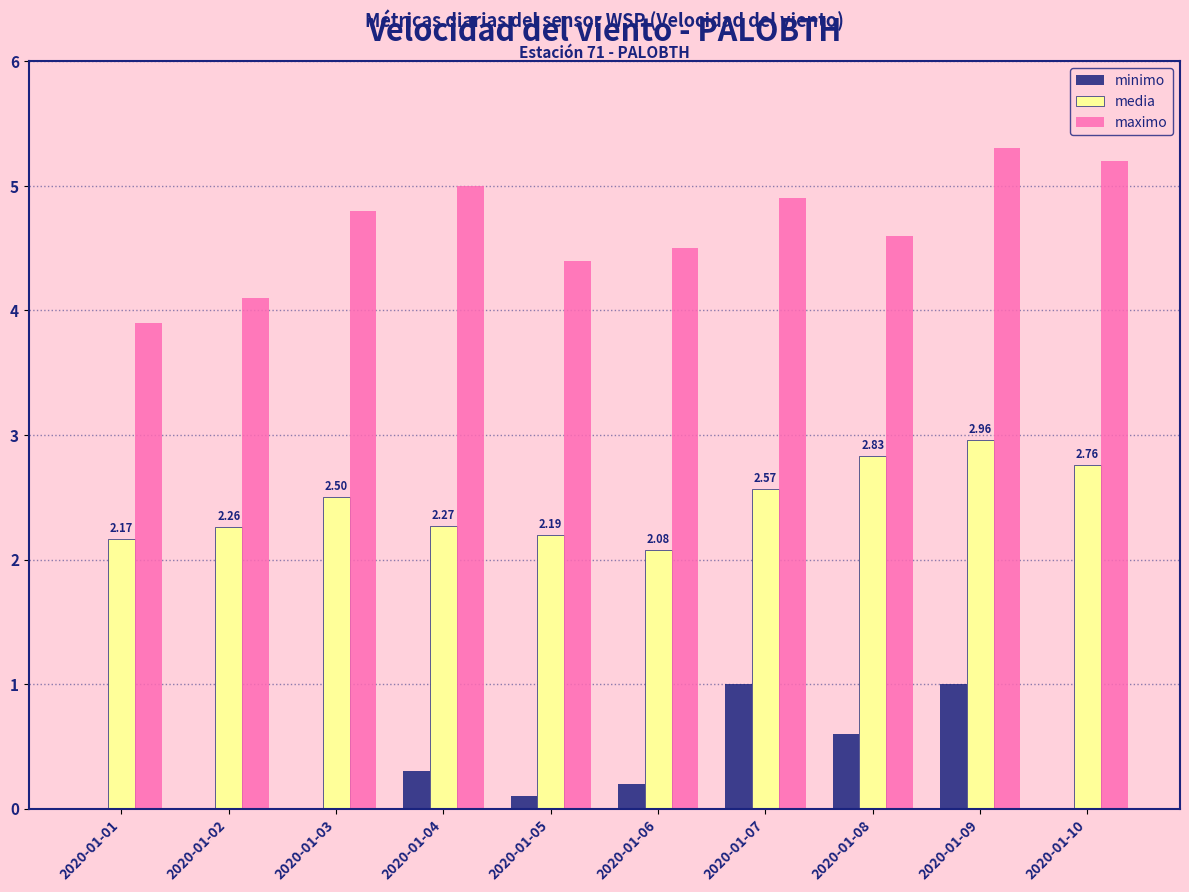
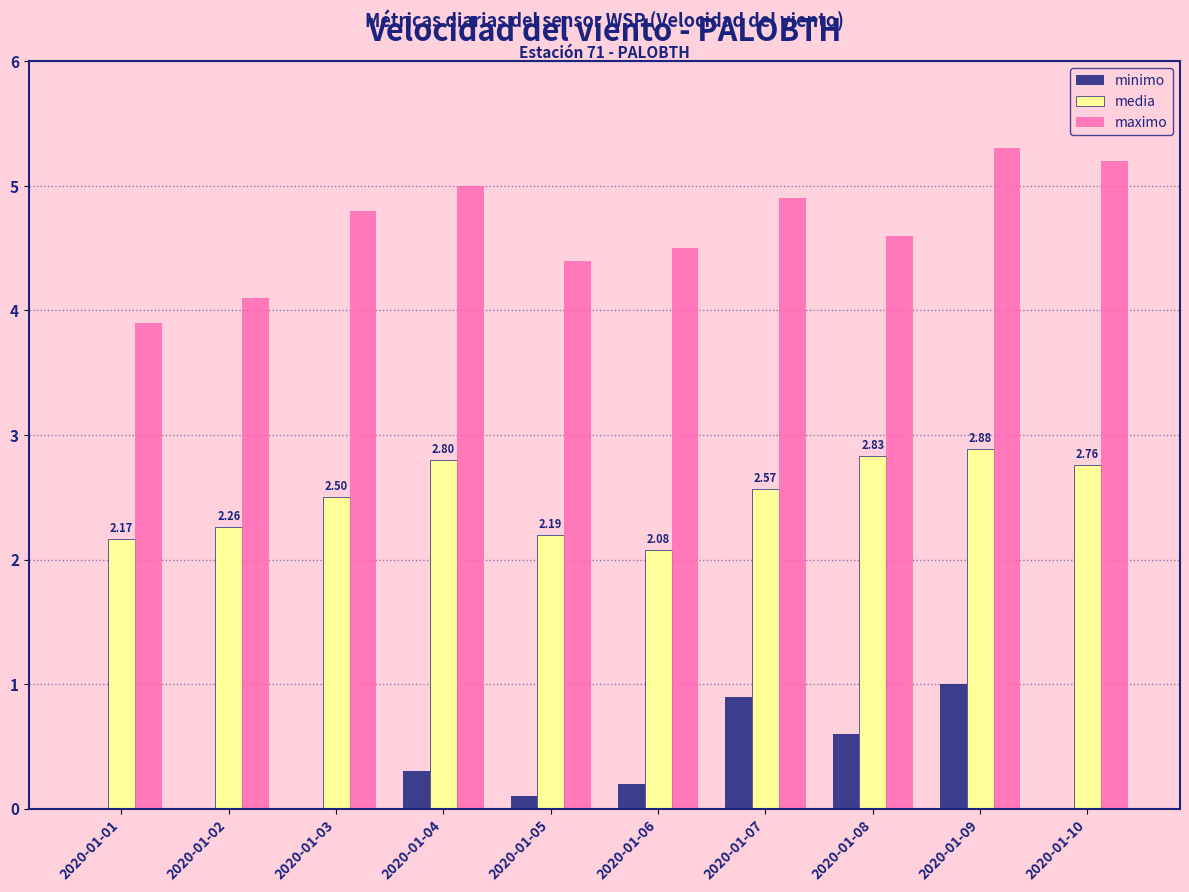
  {
    "minimo": {
      "2020-01-01": 0.0,
      "2020-01-02": 0.0,
      "2020-01-03": 0.0,
      "2020-01-04": 0.3,
      "2020-01-05": 0.1,
      "2020-01-06": 0.2,
-     "2020-01-07": 1.0,
+     "2020-01-07": 0.9,
      "2020-01-08": 0.6,
      "2020-01-09": 1.0,
      "2020-01-10": 0.0
    },
    "media": {
      "2020-01-01": 2.17,
      "2020-01-02": 2.26,
      "2020-01-03": 2.50,
-     "2020-01-04": 2.27,
+     "2020-01-04": 2.80,
      "2020-01-05": 2.19,
      "2020-01-06": 2.08,
      "2020-01-07": 2.57,
      "2020-01-08": 2.83,
-     "2020-01-09": 2.96,
+     "2020-01-09": 2.88,
      "2020-01-10": 2.76
    },
    "maximo": {
      "2020-01-01": 3.9,
      "2020-01-02": 4.1,
      "2020-01-03": 4.8,
      "2020-01-04": 5.0,
      "2020-01-05": 4.4,
      "2020-01-06": 4.5,
      "2020-01-07": 4.9,
      "2020-01-08": 4.6,
      "2020-01-09": 5.3,
      "2020-01-10": 5.2
    }
  }
